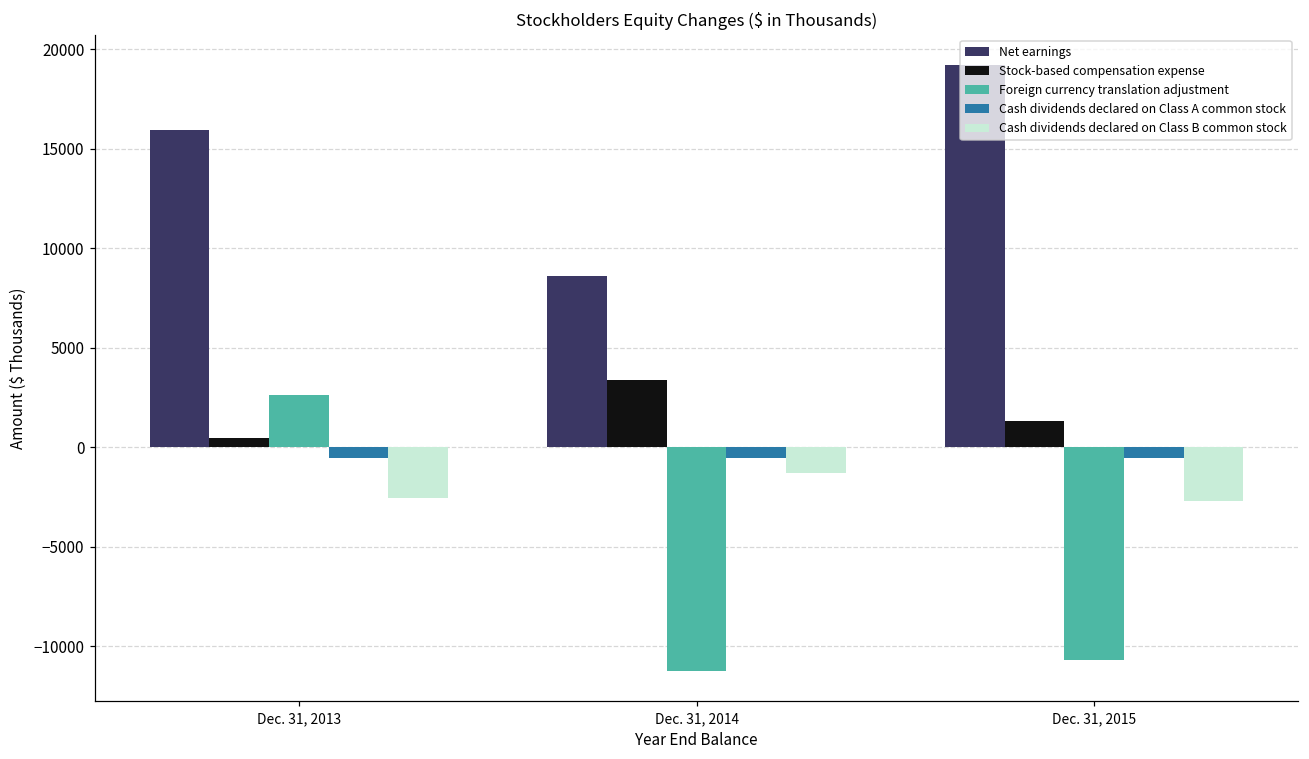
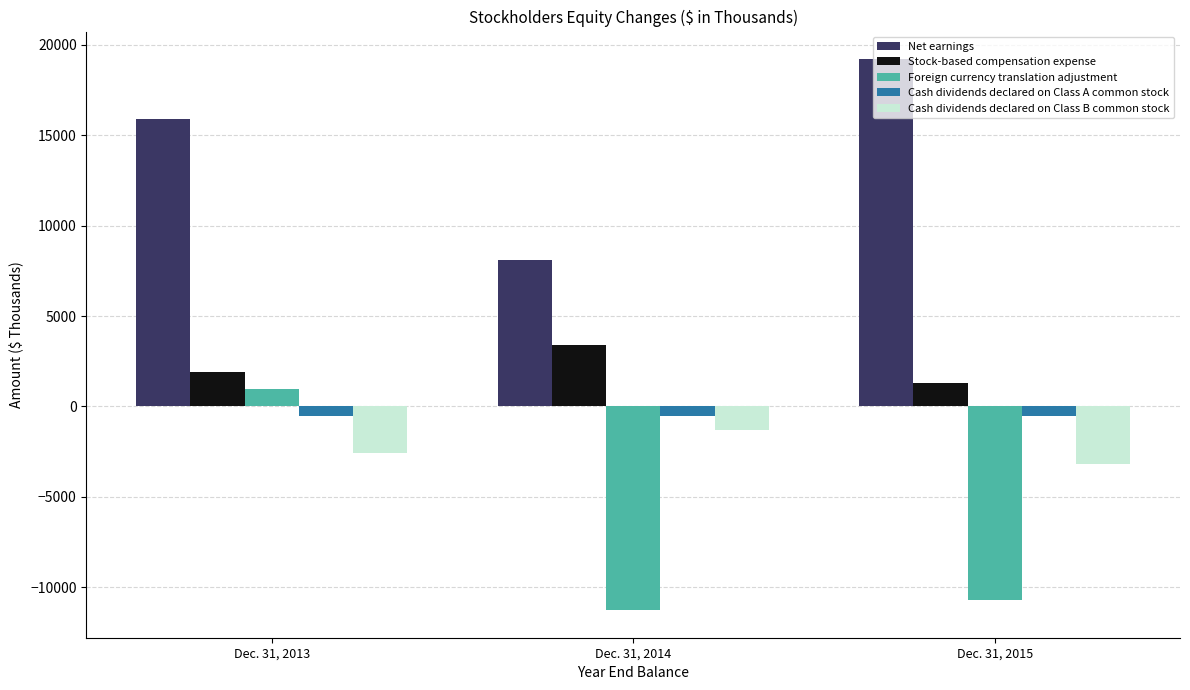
  {
    "Net earnings": {
      "Dec. 31, 2013": 15900,
-     "Dec. 31, 2014": 8600
+     "Dec. 31, 2014": 8100
    },
    "Stock-based compensation expense": {
-     "Dec. 31, 2013": 400,
+     "Dec. 31, 2013": 1900,
      "Dec. 31, 2014": 3400,
      "Dec. 31, 2015": 1300
    },
    "Foreign currency translation adjustment": {
-     "Dec. 31, 2013": 2600,
+     "Dec. 31, 2013": 1000,
      "Dec. 31, 2014": -11300,
      "Dec. 31, 2015": -10700
    },
    "Cash dividends declared on Class A common stock": {
      "Dec. 31, 2013": -500,
      "Dec. 31, 2014": -500,
      "Dec. 31, 2015": -500
    },
    "Cash dividends declared on Class B common stock": {
      "Dec. 31, 2013": -2600,
      "Dec. 31, 2014": -1300,
-     "Dec. 31, 2015": -2700
+     "Dec. 31, 2015": -3200
    }
  }
